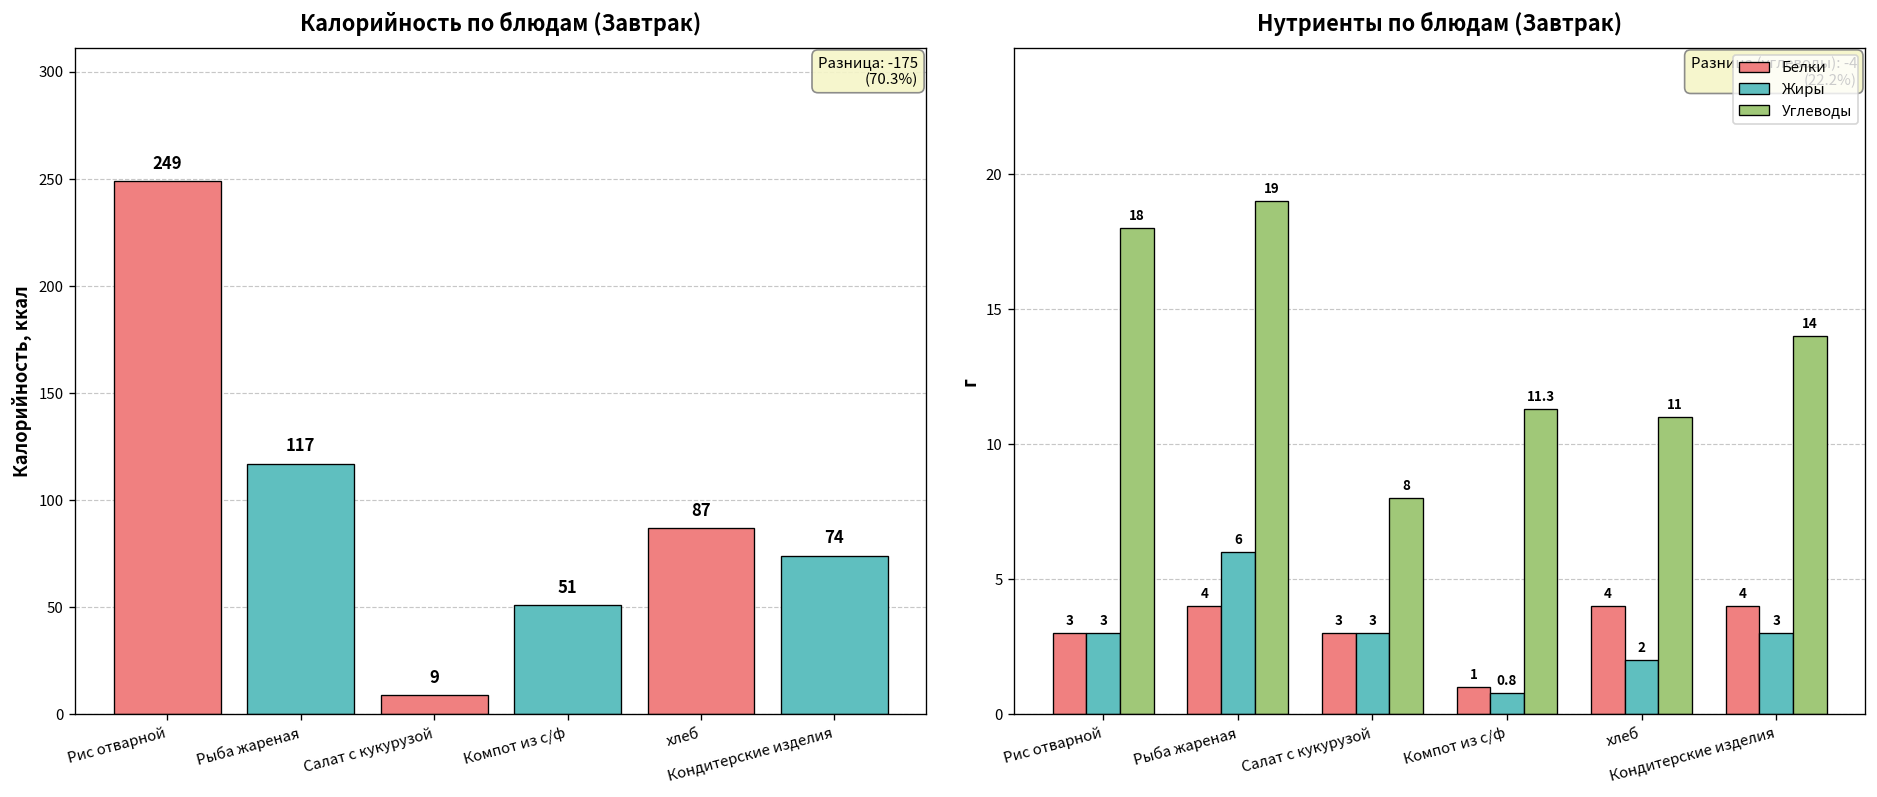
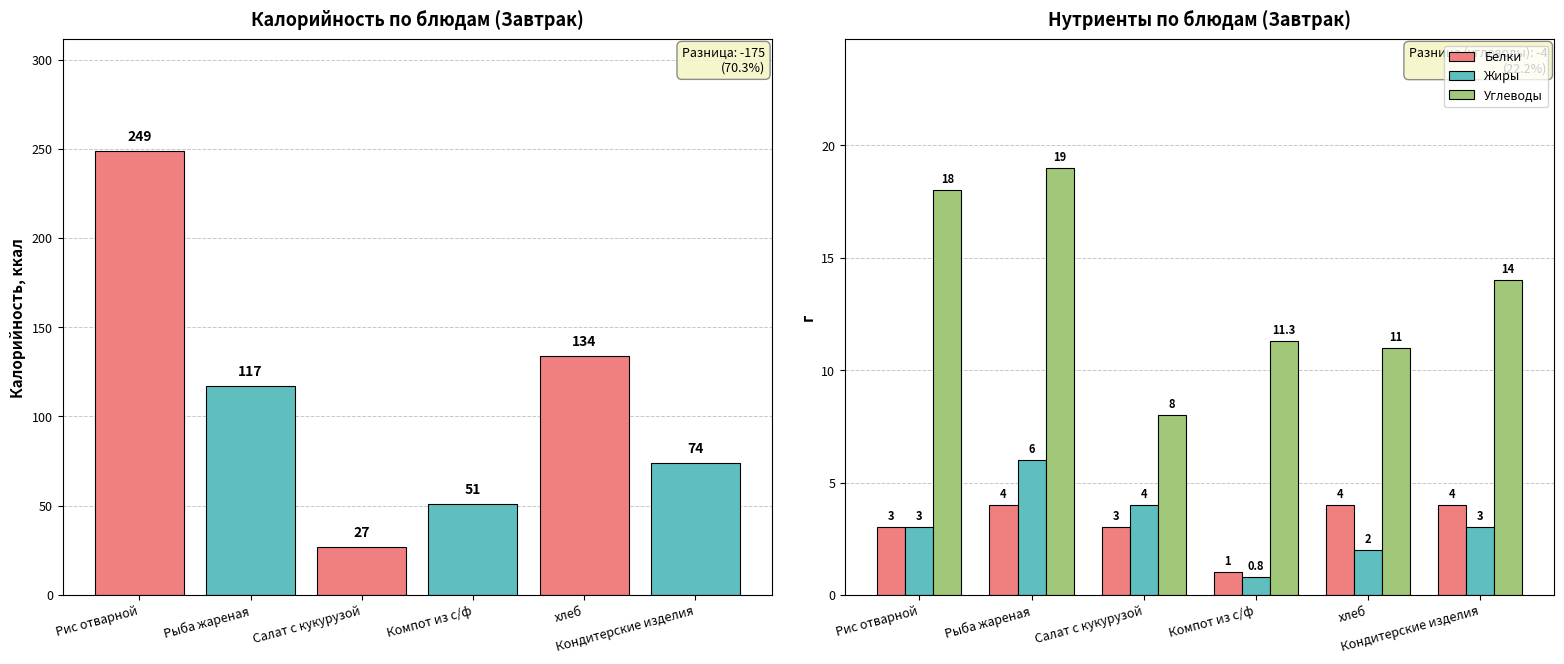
  {
    "Калорийность по блюдам (Завтрак)": {
      "Рис отварной": 249,
      "Рыба жареная": 117,
-     "Салат с кукурузой": 9,
+     "Салат с кукурузой": 27,
      "Компот из с/ф": 51,
-     "хлеб": 87,
+     "хлеб": 134,
      "Кондитерские изделия": 74
    },
    "Нутриенты по блюдам (Завтрак)": {
      "Белки": {
        "Рис отварной": 3,
        "Рыба жареная": 4,
        "Салат с кукурузой": 3,
        "Компот из с/ф": 1,
        "хлеб": 4,
        "Кондитерские изделия": 4
      },
      "Жиры": {
        "Рис отварной": 3,
        "Рыба жареная": 6,
-       "Салат с кукурузой": 3,
+       "Салат с кукурузой": 4,
        "Компот из с/ф": 0.8,
        "хлеб": 2,
        "Кондитерские изделия": 3
      },
      "Углеводы": {
        "Рис отварной": 18,
        "Рыба жареная": 19,
        "Салат с кукурузой": 8,
        "Компот из с/ф": 11.3,
        "хлеб": 11,
        "Кондитерские изделия": 14
      }
    }
  }
